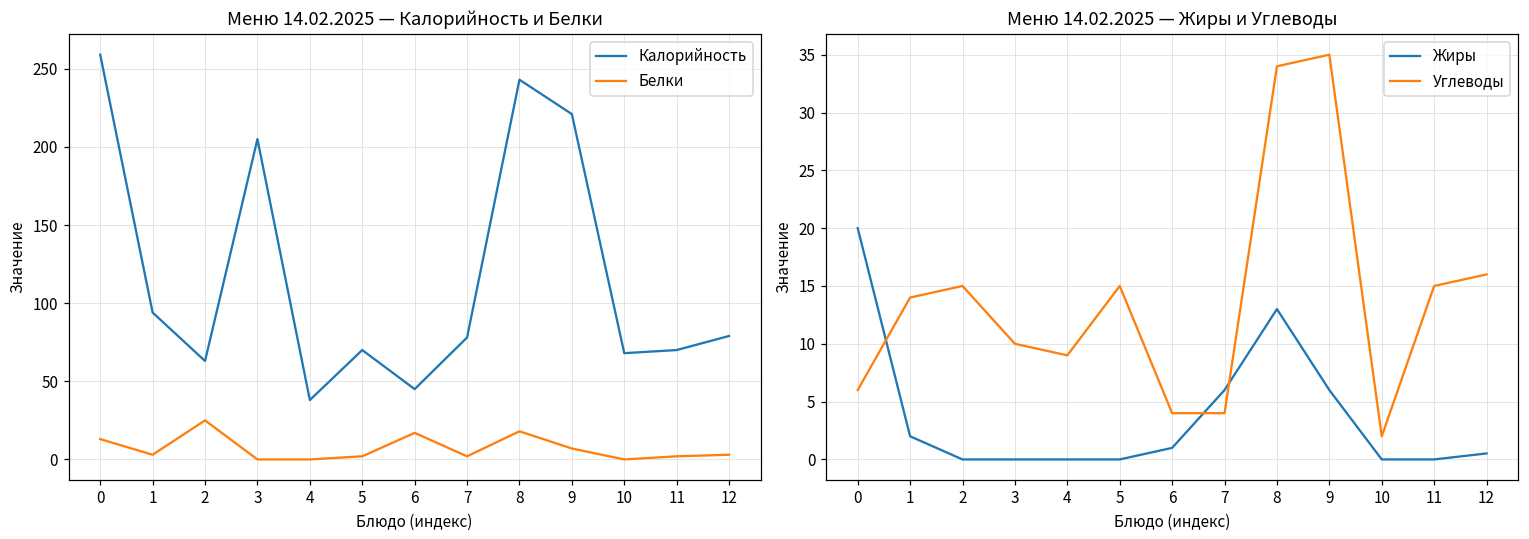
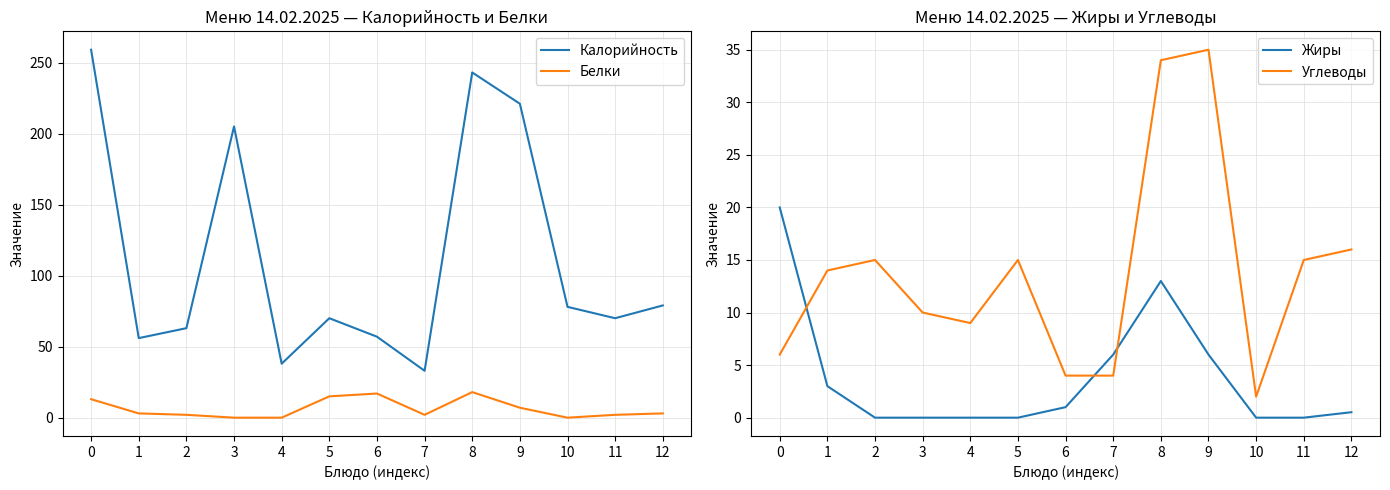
  {
    "Меню 14.02.2025 — Калорийность и Белки": {
      "Калорийность": {
        "0": 259,
-       "1": 94,
+       "1": 56,
        "2": 63,
        "3": 205,
        "4": 38,
        "5": 70,
-       "6": 45,
-       "7": 78,
+       "6": 57,
+       "7": 33,
        "8": 243,
        "9": 221,
-       "10": 68,
+       "10": 78,
        "11": 70,
        "12": 79
      },
      "Белки": {
        "0": 13,
        "1": 3,
-       "2": 25,
+       "2": 2,
        "3": 0,
        "4": 0,
-       "5": 2,
+       "5": 15,
        "6": 17,
        "7": 2,
        "8": 18,
        "9": 7,
        "10": 0,
        "11": 2,
        "12": 3
      }
    },
    "Меню 14.02.2025 — Жиры и Углеводы": {
      "Жиры": {
        "0": 20,
-       "1": 2,
+       "1": 3,
        "2": 0,
        "3": 0,
        "4": 0,
        "5": 0,
        "6": 1,
        "7": 6,
        "8": 13,
        "9": 6,
        "10": 0,
        "11": 0,
        "12": 0.5
      },
      "Углеводы": {
        "0": 6,
        "1": 14,
        "2": 15,
        "3": 10,
        "4": 9,
        "5": 15,
        "6": 4,
        "7": 4,
        "8": 34,
        "9": 35,
        "10": 2,
        "11": 15,
        "12": 16
      }
    }
  }
